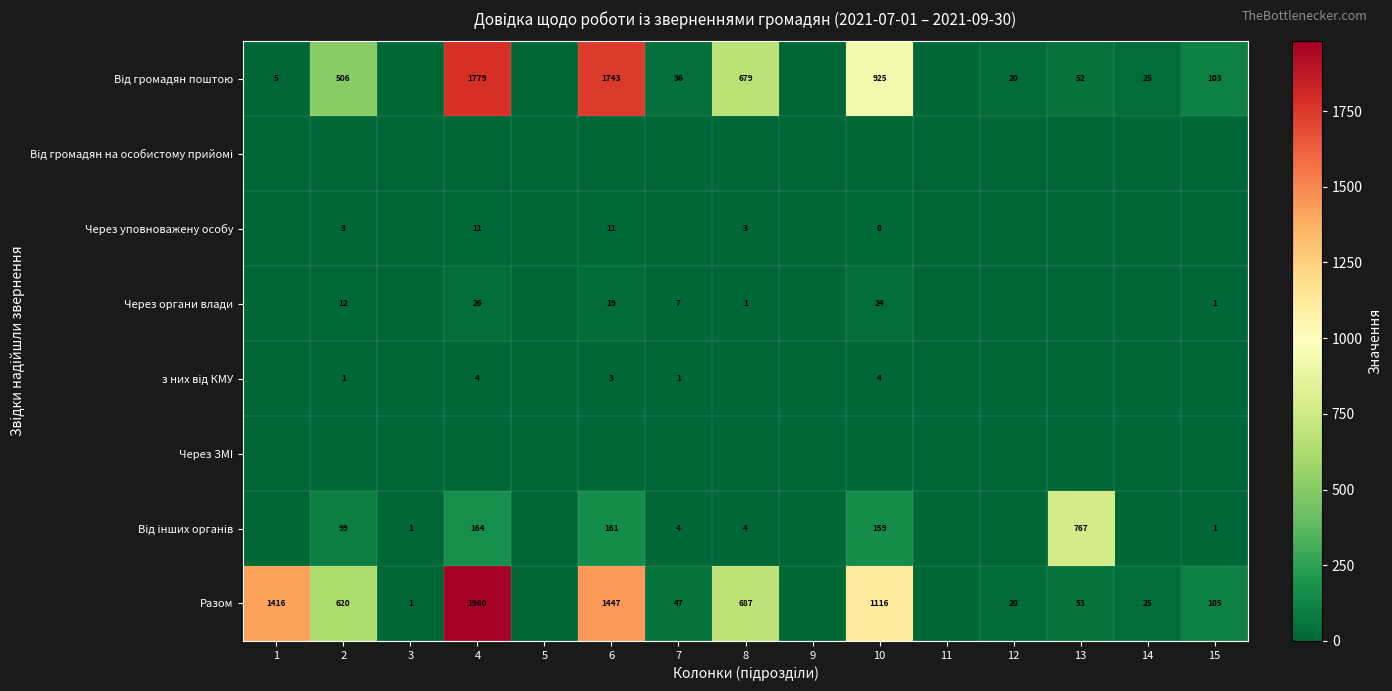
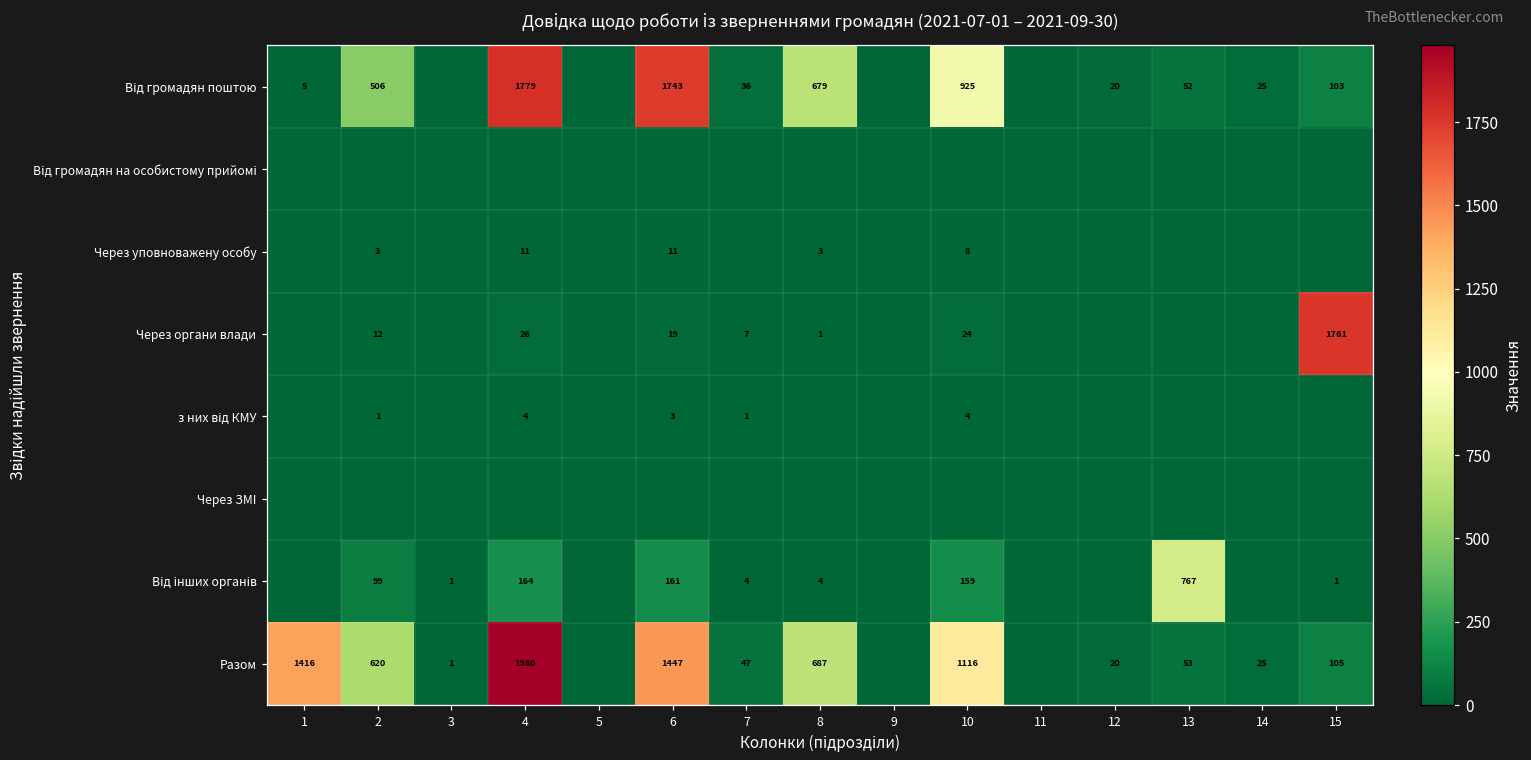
  {
    "Від громадян поштою": {
      "1": 5,
      "2": 506,
      "4": 1779,
      "6": 1743,
      "7": 36,
      "8": 679,
      "10": 925,
      "12": 20,
      "13": 52,
      "14": 25,
      "15": 103
    },
    "Через уповноважену особу": {
      "2": 3,
      "4": 11,
      "6": 11,
      "8": 3,
      "10": 8
    },
    "Через органи влади": {
      "2": 12,
      "4": 26,
      "6": 19,
      "7": 7,
      "8": 1,
      "10": 24,
-     "15": 1
+     "15": 1761
    },
    "з них від КМУ": {
      "2": 1,
      "4": 4,
      "6": 3,
      "7": 1,
      "10": 4
    },
    "Від інших органів": {
      "2": 99,
      "3": 1,
      "4": 164,
      "6": 161,
      "7": 4,
      "8": 4,
      "10": 159,
      "13": 767,
      "15": 1
    },
    "Разом": {
      "1": 1416,
      "2": 620,
      "3": 1,
      "4": 1980,
      "6": 1447,
      "7": 47,
      "8": 687,
      "10": 1116,
      "12": 20,
      "13": 53,
      "14": 25,
      "15": 105
    }
  }
